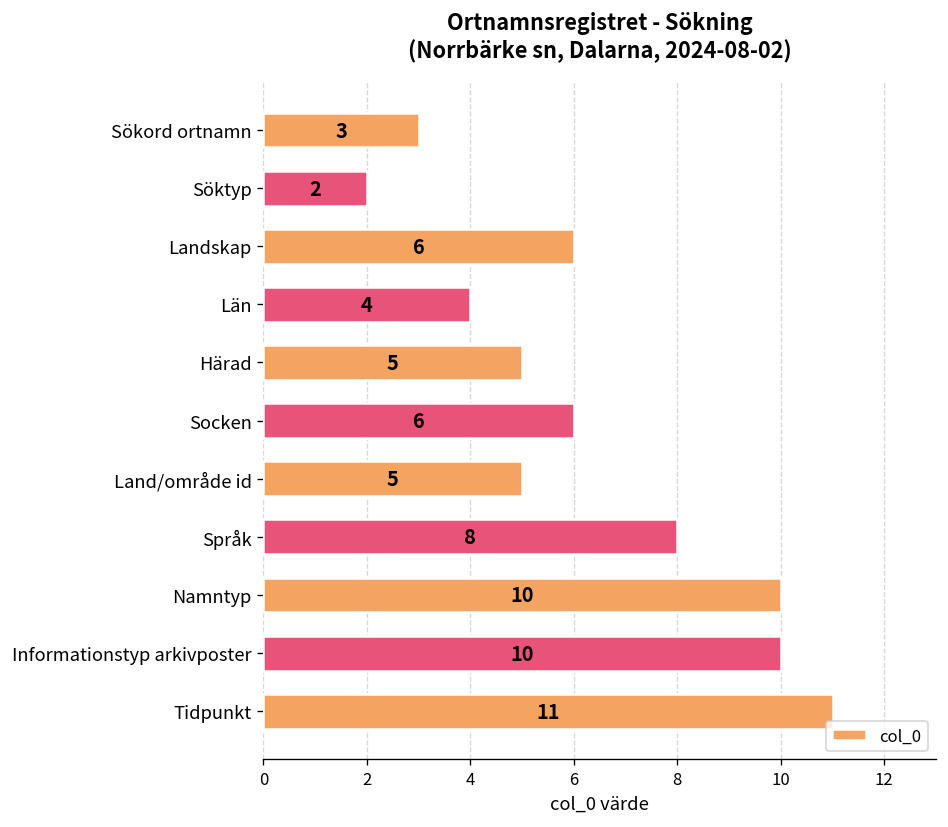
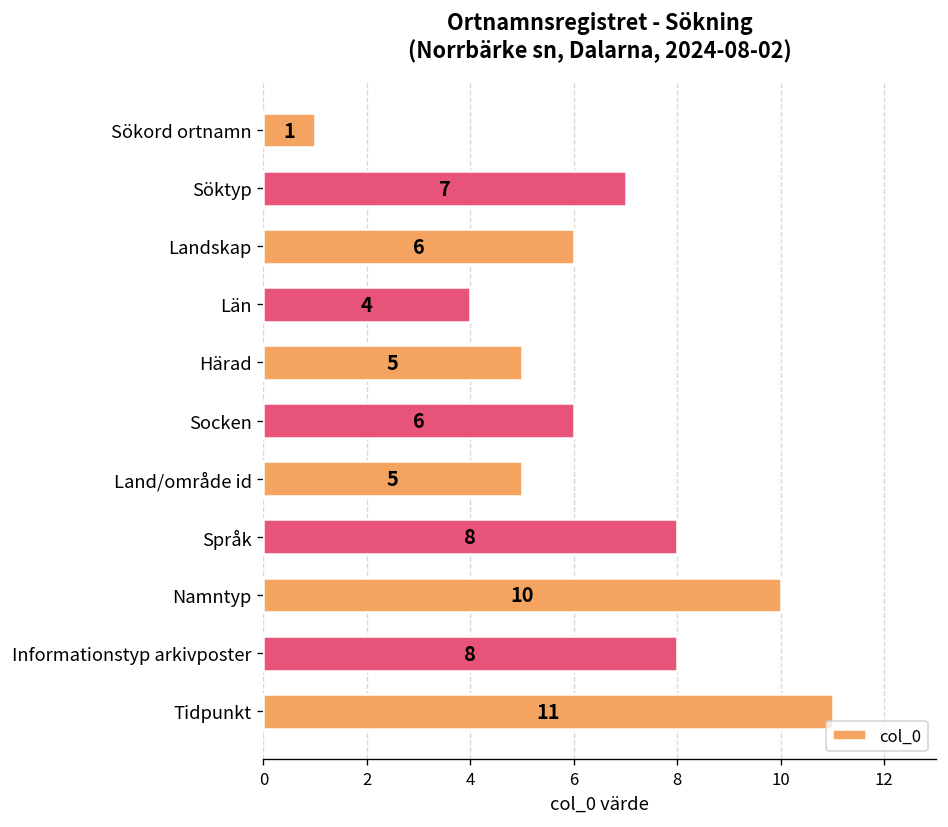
  {
-   "Sökord ortnamn": 3,
-   "Söktyp": 2,
+   "Sökord ortnamn": 1,
+   "Söktyp": 7,
    "Landskap": 6,
    "Län": 4,
    "Härad": 5,
    "Socken": 6,
    "Land/område id": 5,
    "Språk": 8,
    "Namntyp": 10,
-   "Informationstyp arkivposter": 10,
+   "Informationstyp arkivposter": 8,
    "Tidpunkt": 11
  }
